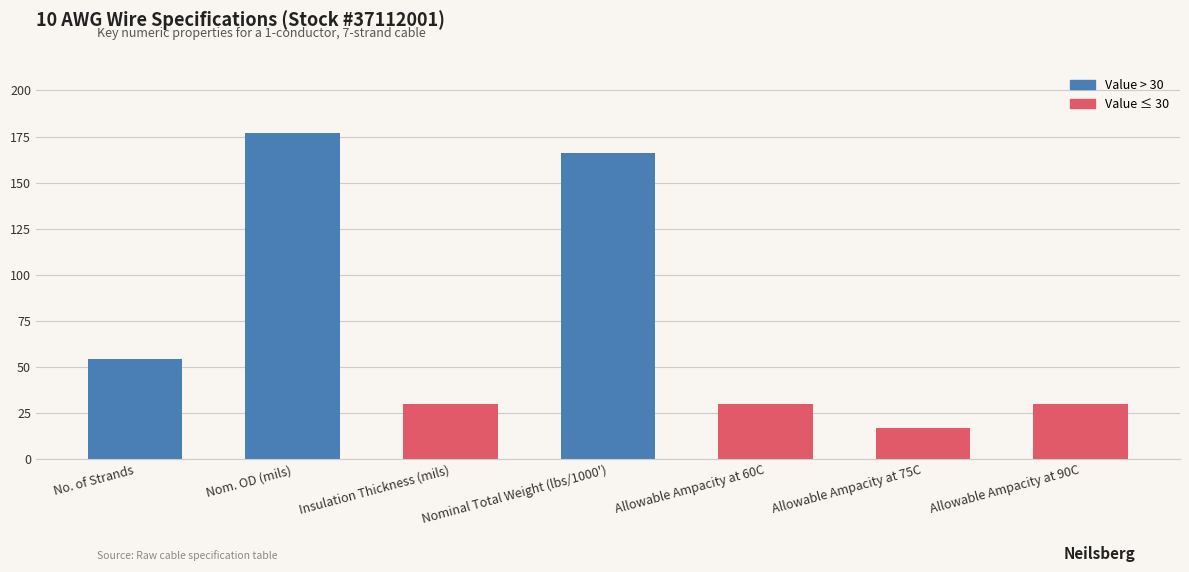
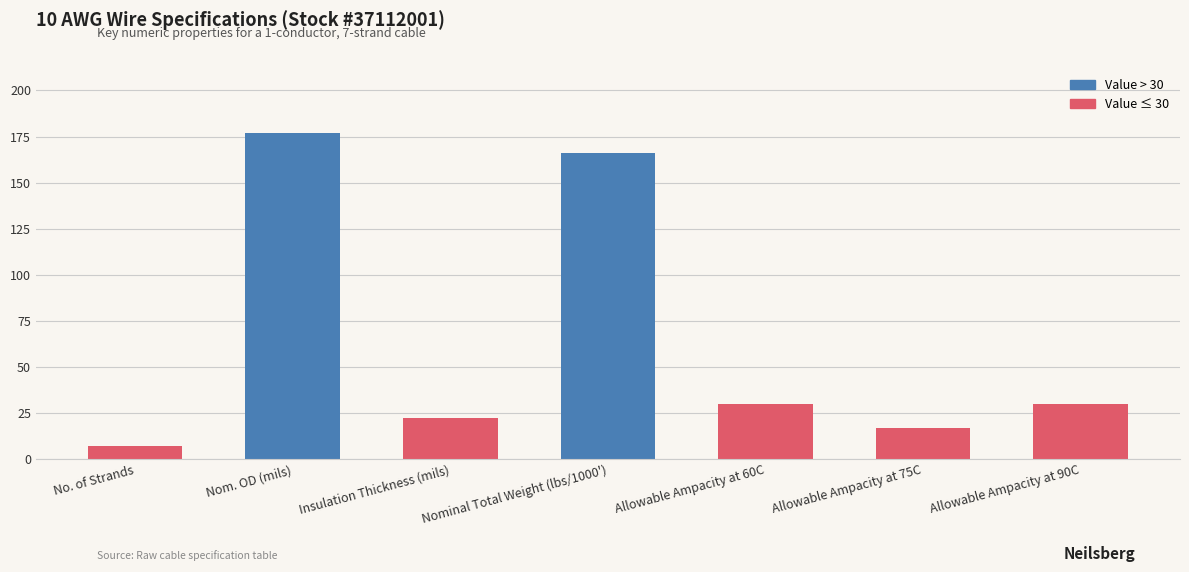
  {
-   "No. of Strands": 54,
+   "No. of Strands": 7,
    "Nom. OD (mils)": 177,
-   "Insulation Thickness (mils)": 30,
+   "Insulation Thickness (mils)": 22,
    "Nominal Total Weight (lbs/1000')": 166,
    "Allowable Ampacity at 60C": 30,
    "Allowable Ampacity at 75C": 17,
    "Allowable Ampacity at 90C": 30
  }
